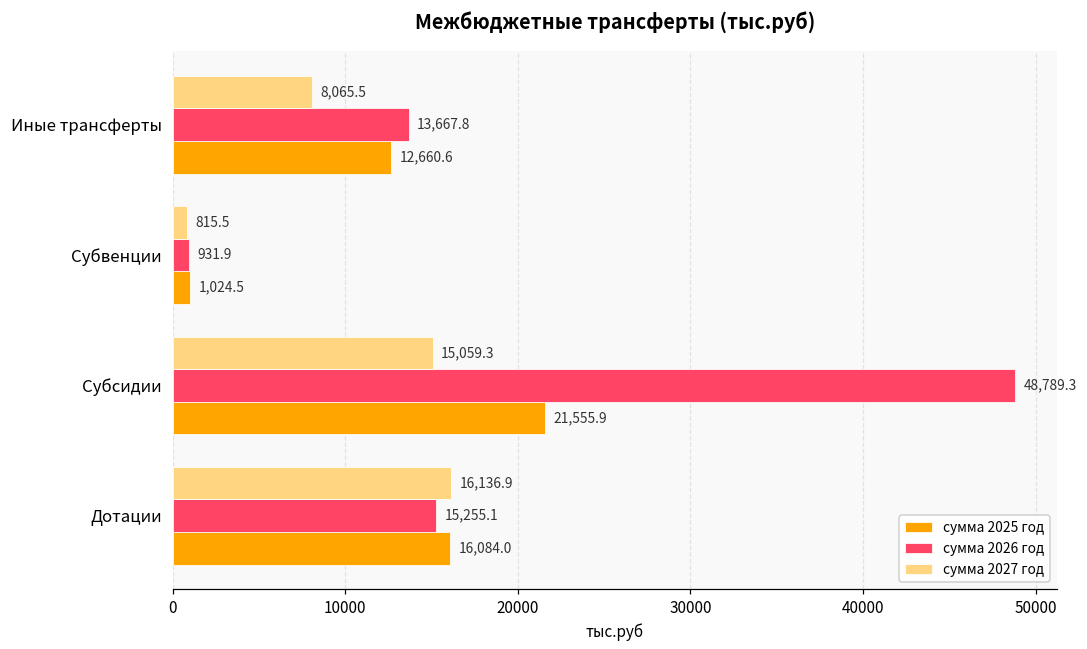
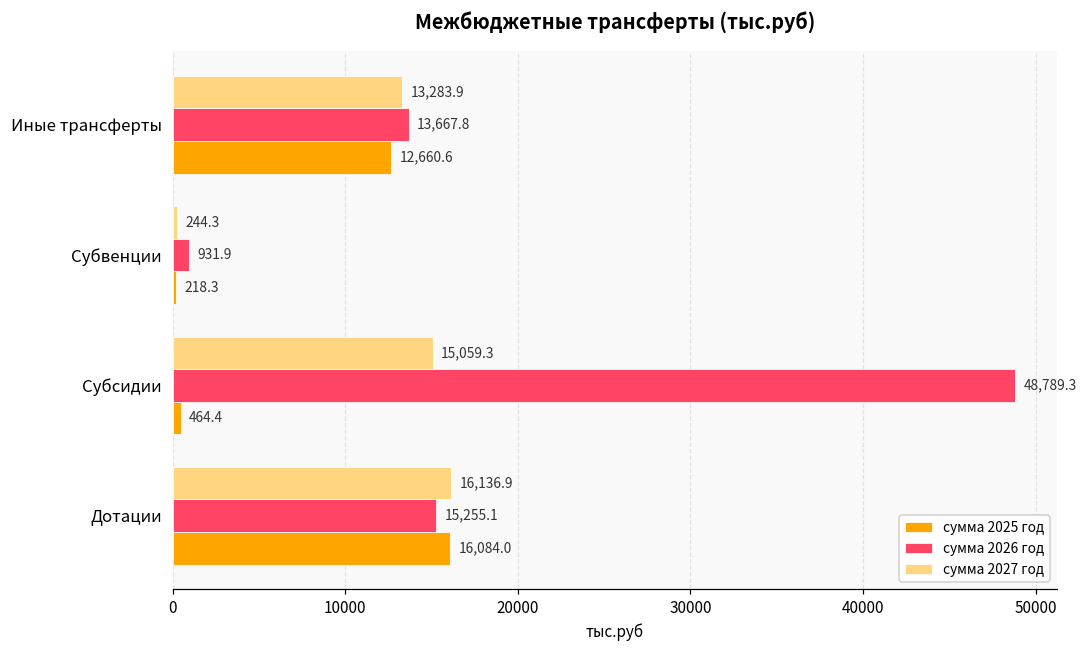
  {
    "сумма 2025 год": {
      "Иные трансферты": "12,660.6",
-     "Субвенции": "1,024.5",
-     "Субсидии": "21,555.9",
+     "Субвенции": "218.3",
+     "Субсидии": "464.4",
      "Дотации": "16,084.0"
    },
    "сумма 2026 год": {
      "Иные трансферты": "13,667.8",
      "Субвенции": "931.9",
      "Субсидии": "48,789.3",
      "Дотации": "15,255.1"
    },
    "сумма 2027 год": {
-     "Иные трансферты": "8,065.5",
-     "Субвенции": "815.5",
+     "Иные трансферты": "13,283.9",
+     "Субвенции": "244.3",
      "Субсидии": "15,059.3",
      "Дотации": "16,136.9"
    }
  }
